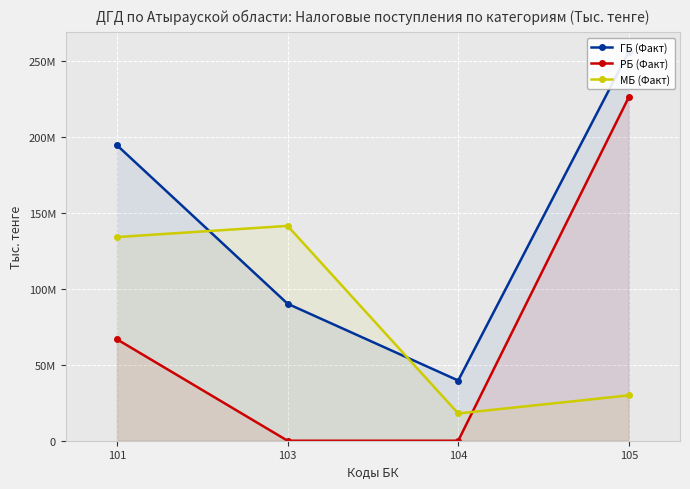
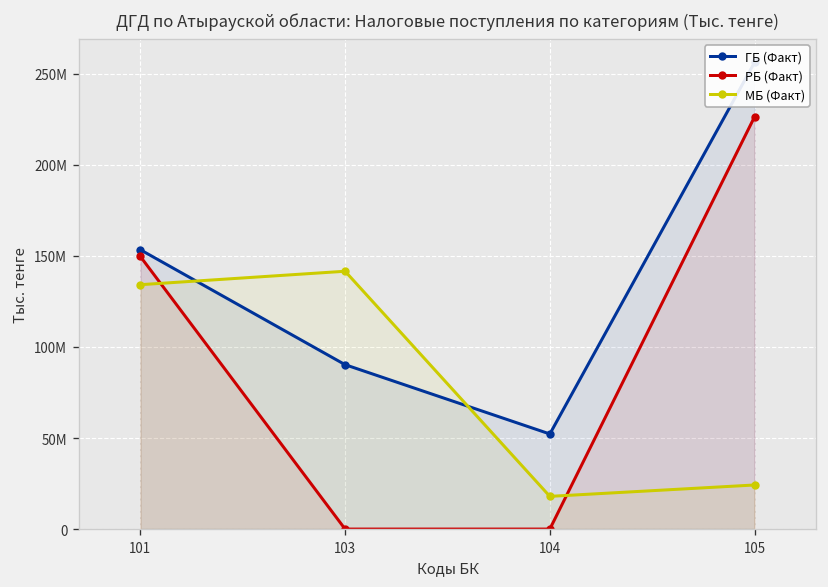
  {
    "ГБ (Факт)": {
-     "101": 195000000,
+     "101": 153000000,
      "103": 90000000,
-     "104": 40000000
+     "104": 52000000
    },
    "РБ (Факт)": {
-     "101": 67000000,
+     "101": 150000000,
      "103": 0,
      "104": 0,
      "105": 226000000
    },
    "МБ (Факт)": {
      "101": 134000000,
      "103": 142000000,
      "104": 18000000,
-     "105": 30000000
+     "105": 24000000
    }
  }
